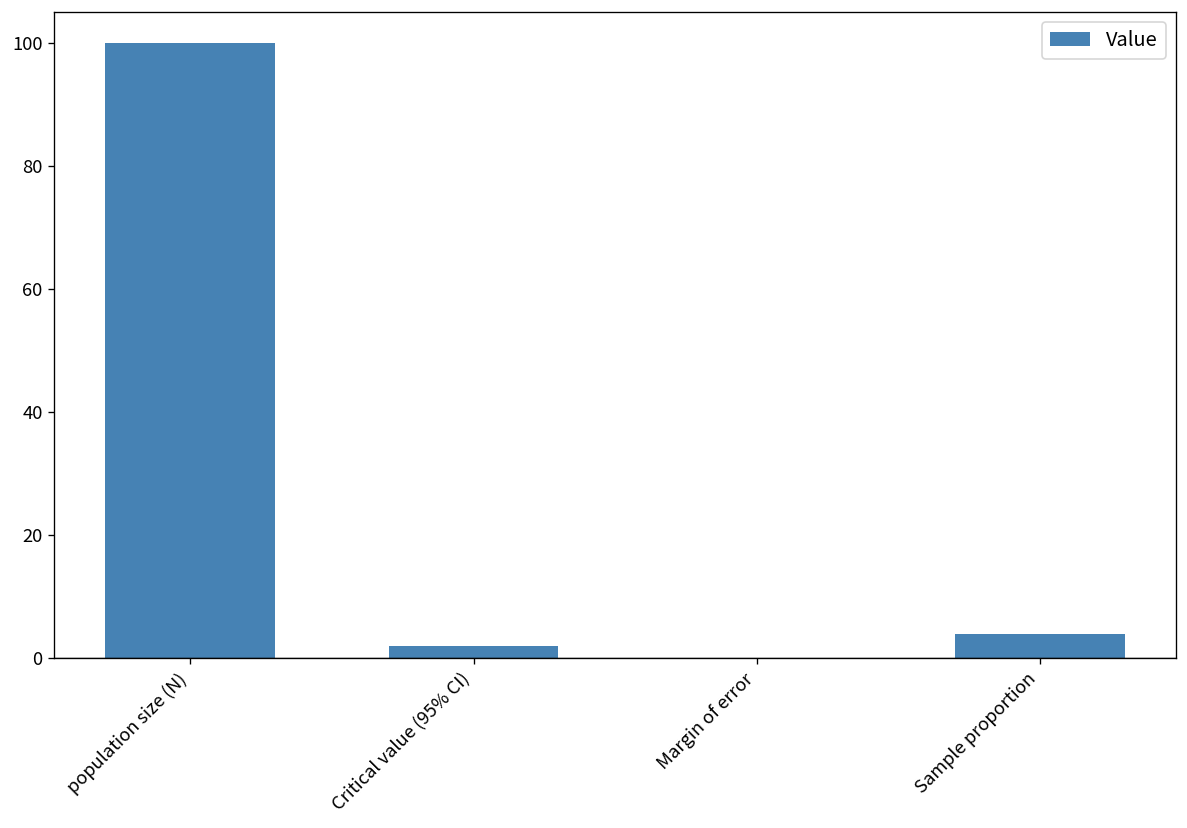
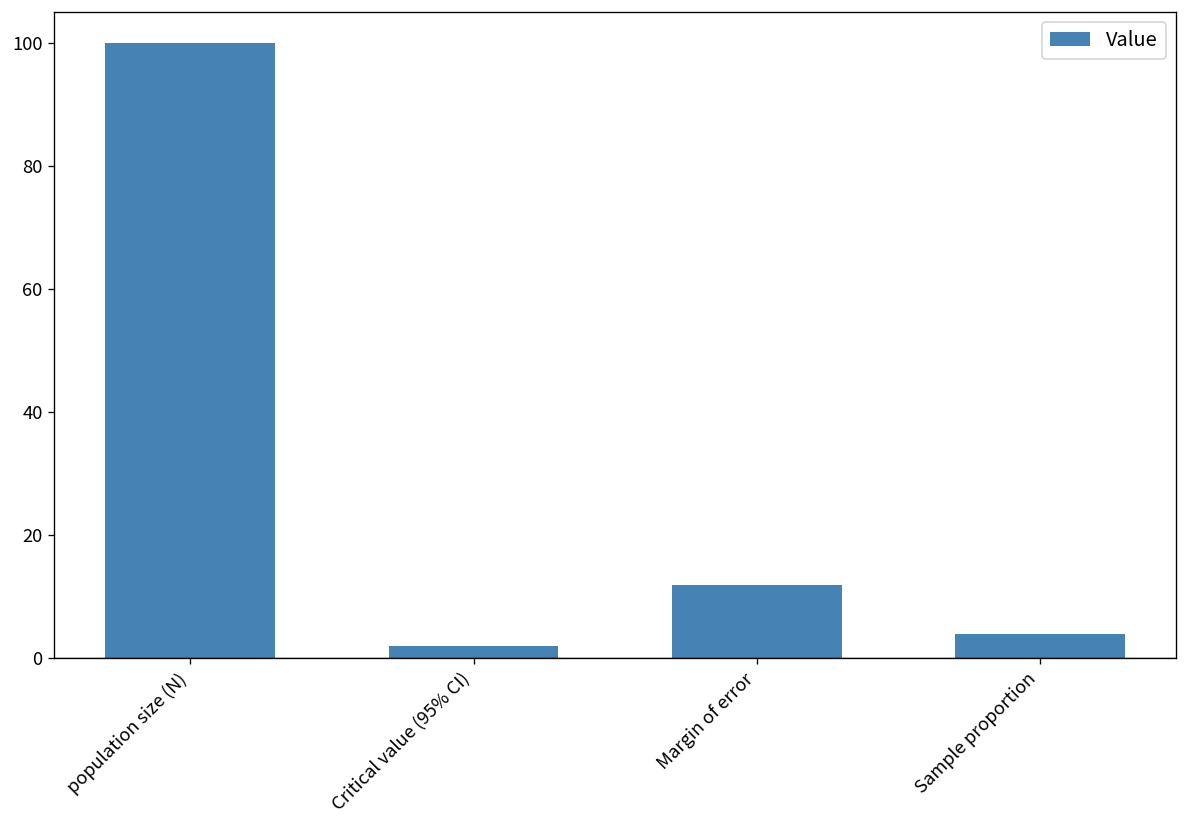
  {
    "population size (N)": 100,
    "Critical value (95% CI)": 2,
-   "Margin of error": 0,
+   "Margin of error": 12,
    "Sample proportion": 4
  }
